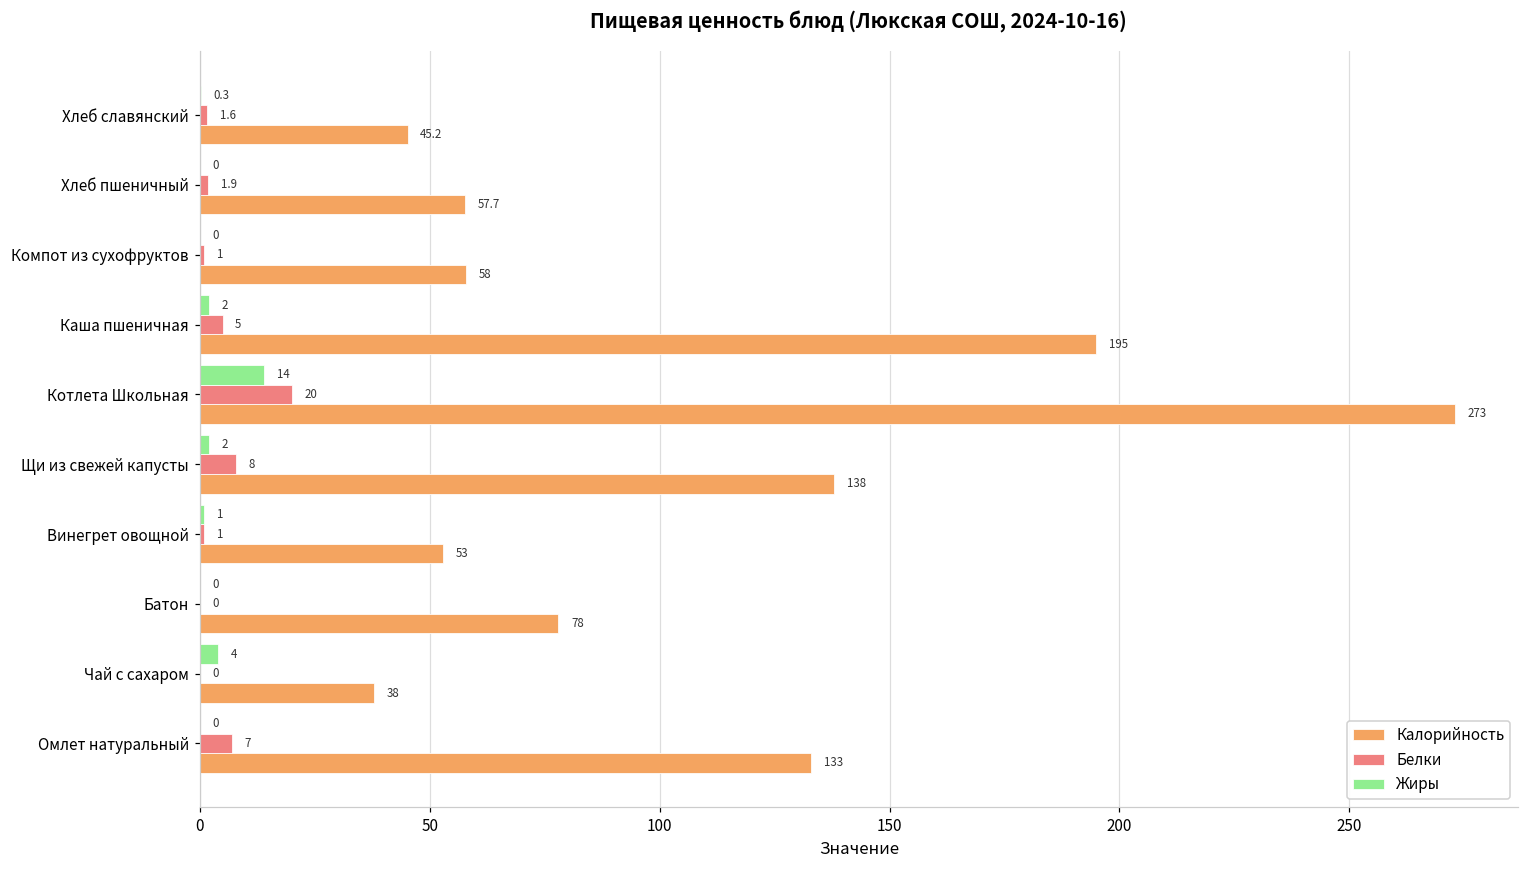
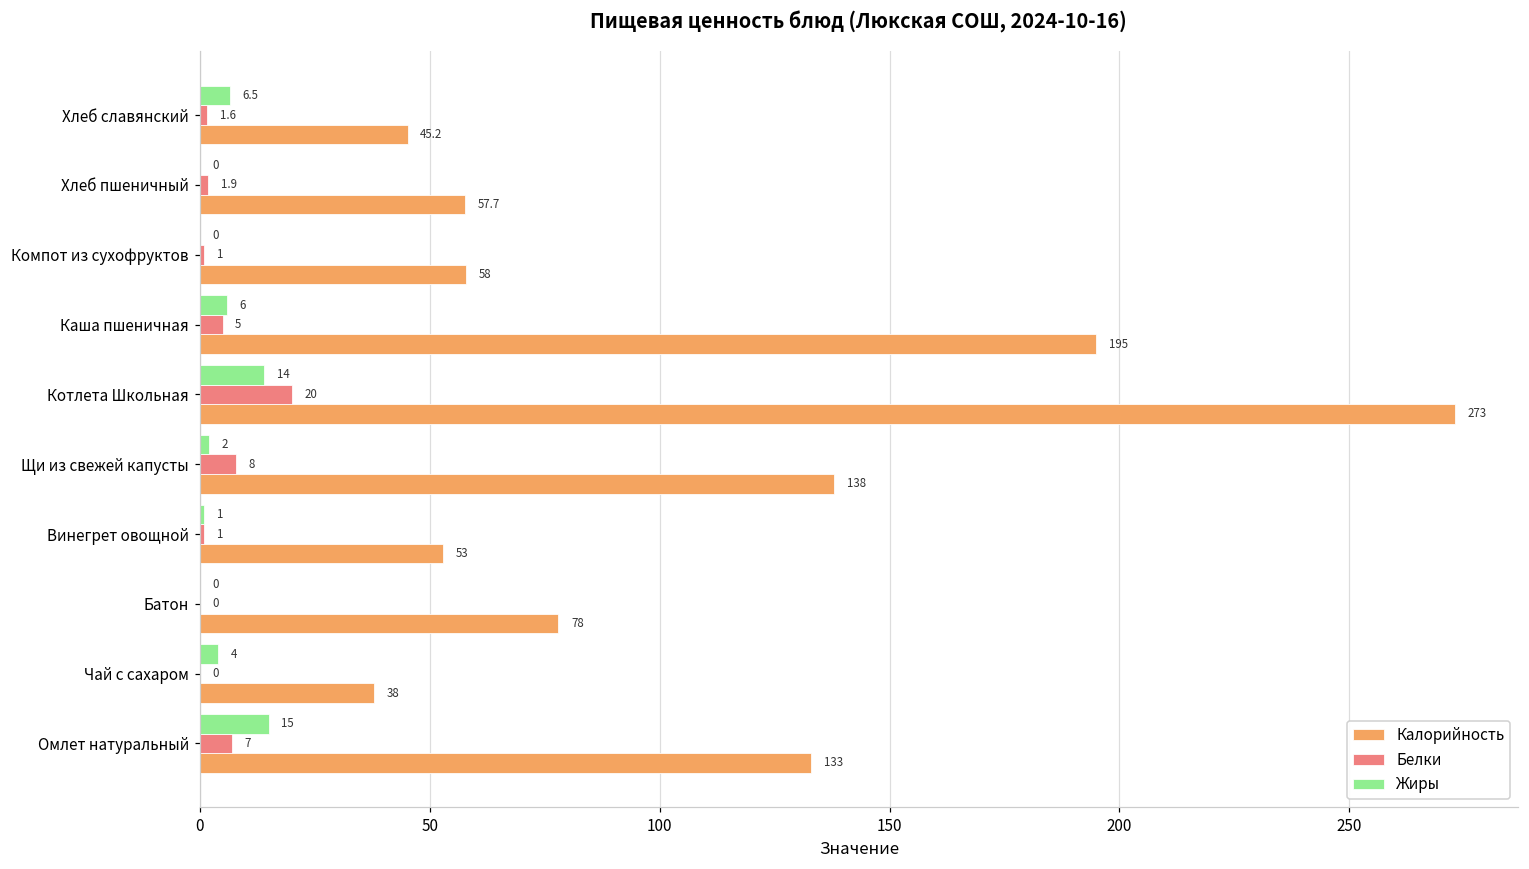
  {
    "Жиры": {
-     "Хлеб славянский": 0.3,
+     "Хлеб славянский": 6.5,
      "Хлеб пшеничный": 0,
      "Компот из сухофруктов": 0,
-     "Каша пшеничная": 2,
+     "Каша пшеничная": 6,
      "Котлета Школьная": 14,
      "Щи из свежей капусты": 2,
      "Винегрет овощной": 1,
      "Батон": 0,
      "Чай с сахаром": 4,
-     "Омлет натуральный": 0
+     "Омлет натуральный": 15
    }
  }
